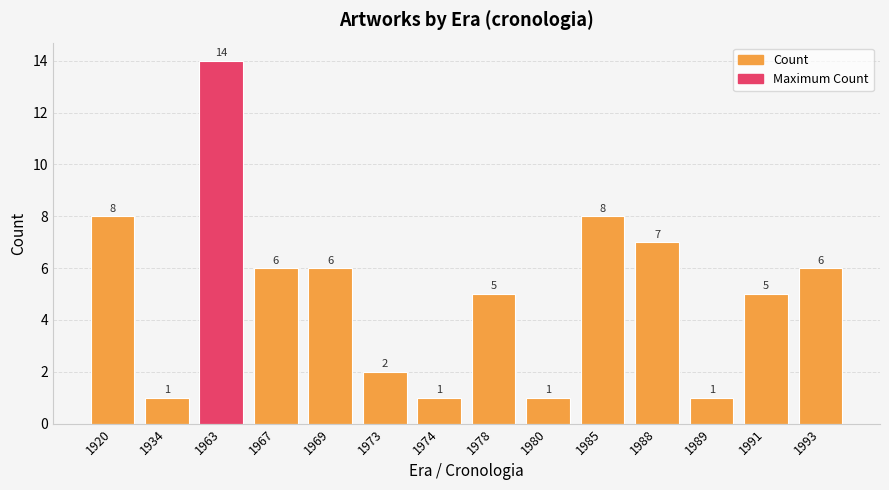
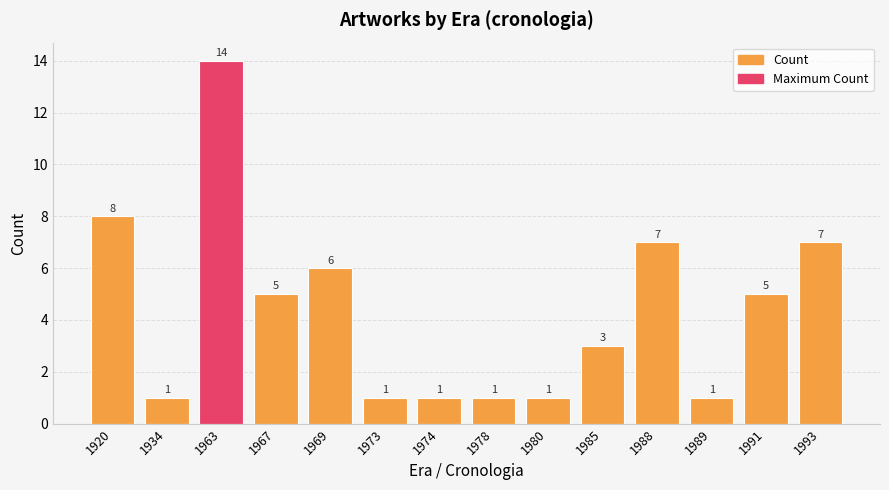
  {
    "1920": 8,
    "1934": 1,
    "1963": 14,
-   "1967": 6,
+   "1967": 5,
    "1969": 6,
-   "1973": 2,
+   "1973": 1,
    "1974": 1,
-   "1978": 5,
+   "1978": 1,
    "1980": 1,
-   "1985": 8,
+   "1985": 3,
    "1988": 7,
    "1989": 1,
    "1991": 5,
-   "1993": 6
+   "1993": 7
  }
